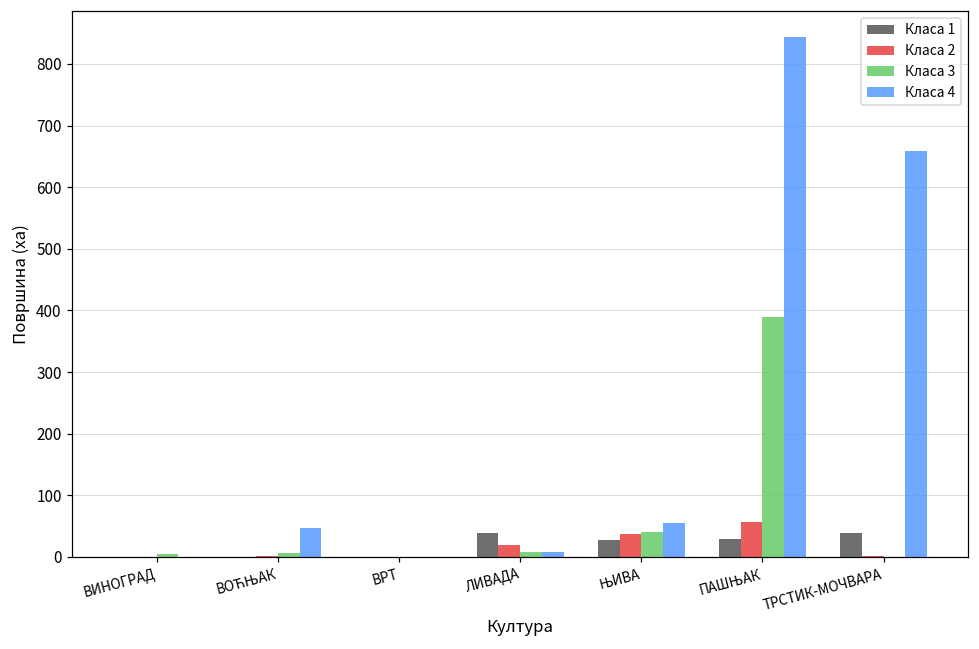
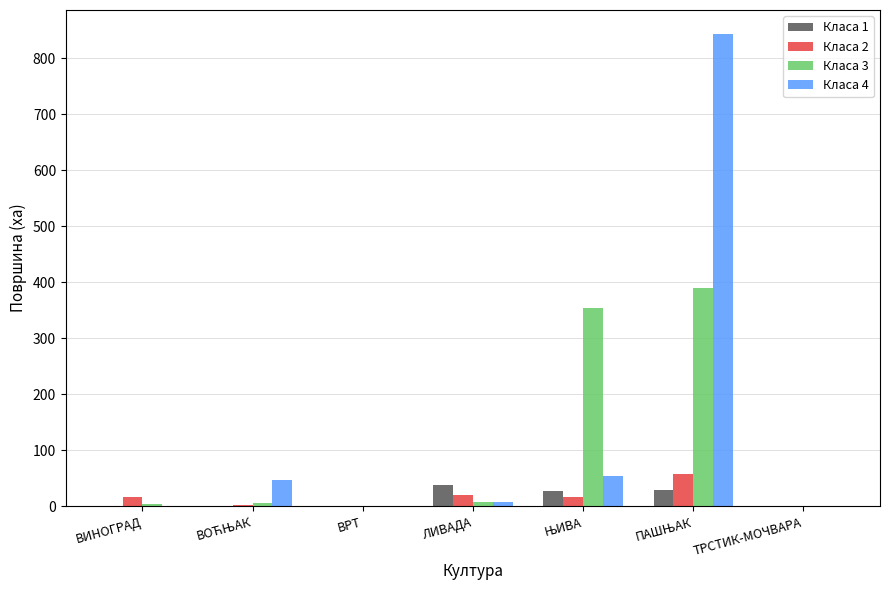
  {
    "Класа 1": {
      "ЛИВАДА": 40,
      "ЊИВА": 30,
      "ПАШЊАК": 30,
-     "ТРСТИК-МОЧВАРА": 40
+     "ТРСТИК-МОЧВАРА": 0
    },
    "Класа 2": {
-     "ВИНОГРАД": 0,
+     "ВИНОГРАД": 20,
      "ЛИВАДА": 20,
-     "ЊИВА": 40,
+     "ЊИВА": 20,
      "ПАШЊАК": 60
    },
    "Класа 3": {
      "ВОЋЊАК": 10,
      "ЛИВАДА": 10,
-     "ЊИВА": 40,
+     "ЊИВА": 350,
      "ПАШЊАК": 390,
      "ТРСТИК-МОЧВАРА": 0
    },
    "Класа 4": {
      "ВОЋЊАК": 50,
      "ЛИВАДА": 10,
      "ЊИВА": 50,
      "ПАШЊАК": 840,
-     "ТРСТИК-МОЧВАРА": 660
+     "ТРСТИК-МОЧВАРА": 0
    }
  }
